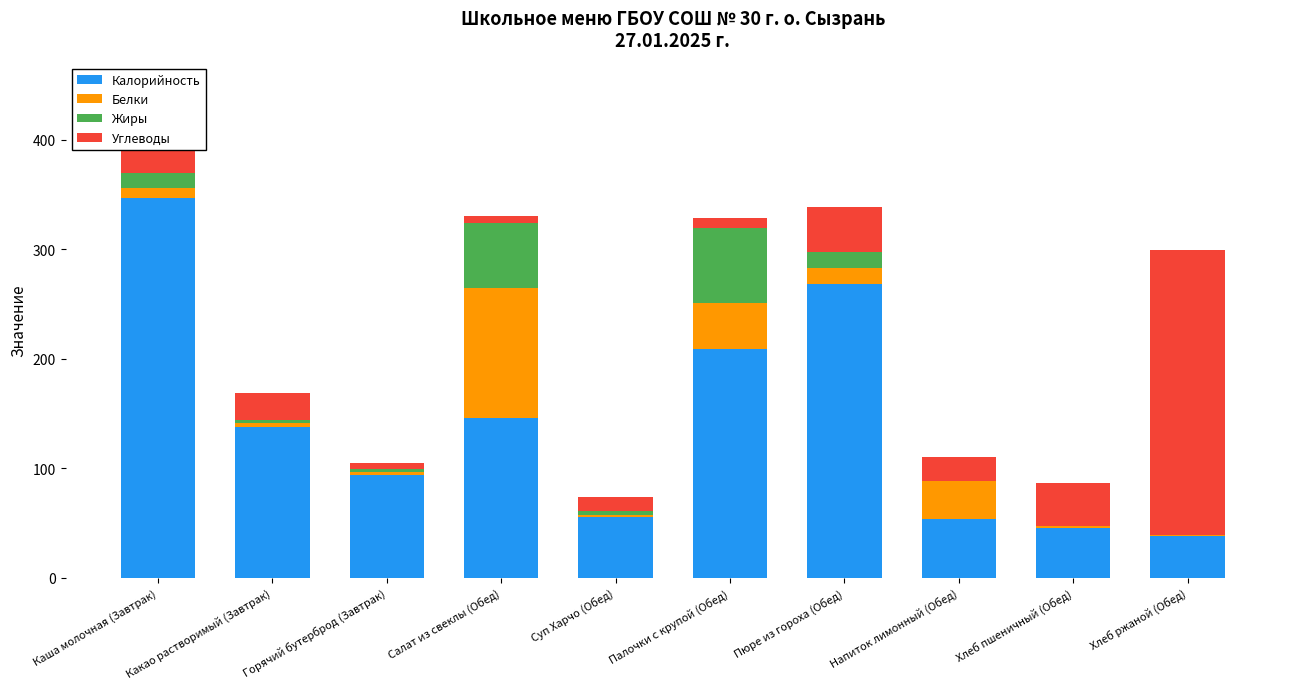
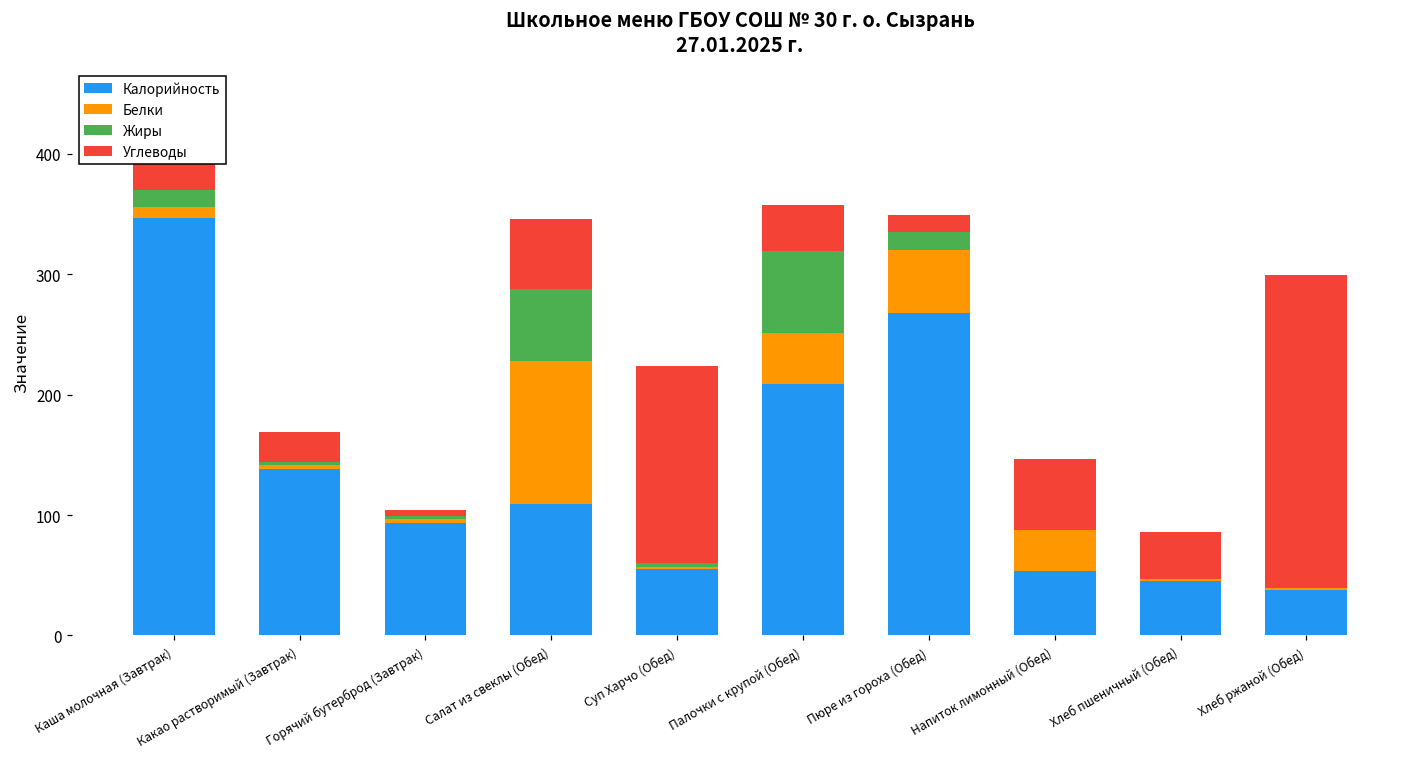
  {
    "Калорийность": {
      "Каша молочная (Завтрак)": 347,
      "Какао растворимый (Завтрак)": 138,
      "Горячий бутерброд (Завтрак)": 94,
-     "Салат из свеклы (Обед)": 146,
+     "Салат из свеклы (Обед)": 109,
      "Суп Харчо (Обед)": 56,
      "Палочки с крупой (Обед)": 209,
      "Пюре из гороха (Обед)": 268,
      "Напиток лимонный (Обед)": 54,
      "Хлеб пшеничный (Обед)": 45,
      "Хлеб ржаной (Обед)": 38
    },
    "Белки": {
      "Каша молочная (Завтрак)": 9,
      "Какао растворимый (Завтрак)": 4,
      "Горячий бутерброд (Завтрак)": 3,
      "Салат из свеклы (Обед)": 119,
      "Палочки с крупой (Обед)": 42,
-     "Пюре из гороха (Обед)": 15,
+     "Пюре из гороха (Обед)": 53,
      "Напиток лимонный (Обед)": 34
    },
    "Жиры": {
      "Каша молочная (Завтрак)": 14,
      "Какао растворимый (Завтрак)": 3,
      "Салат из свеклы (Обед)": 60,
      "Суп Харчо (Обед)": 3,
      "Палочки с крупой (Обед)": 68,
      "Пюре из гороха (Обед)": 15,
      "Напиток лимонный (Обед)": 0
    },
    "Углеводы": {
      "Какао растворимый (Завтрак)": 25,
      "Горячий бутерброд (Завтрак)": 6,
-     "Салат из свеклы (Обед)": 6,
-     "Суп Харчо (Обед)": 14,
-     "Палочки с крупой (Обед)": 10,
-     "Пюре из гороха (Обед)": 40,
-     "Напиток лимонный (Обед)": 22,
+     "Салат из свеклы (Обед)": 58,
+     "Суп Харчо (Обед)": 164,
+     "Палочки с крупой (Обед)": 38,
+     "Пюре из гороха (Обед)": 14,
+     "Напиток лимонный (Обед)": 59,
      "Хлеб пшеничный (Обед)": 39,
      "Хлеб ржаной (Обед)": 260
    }
  }
